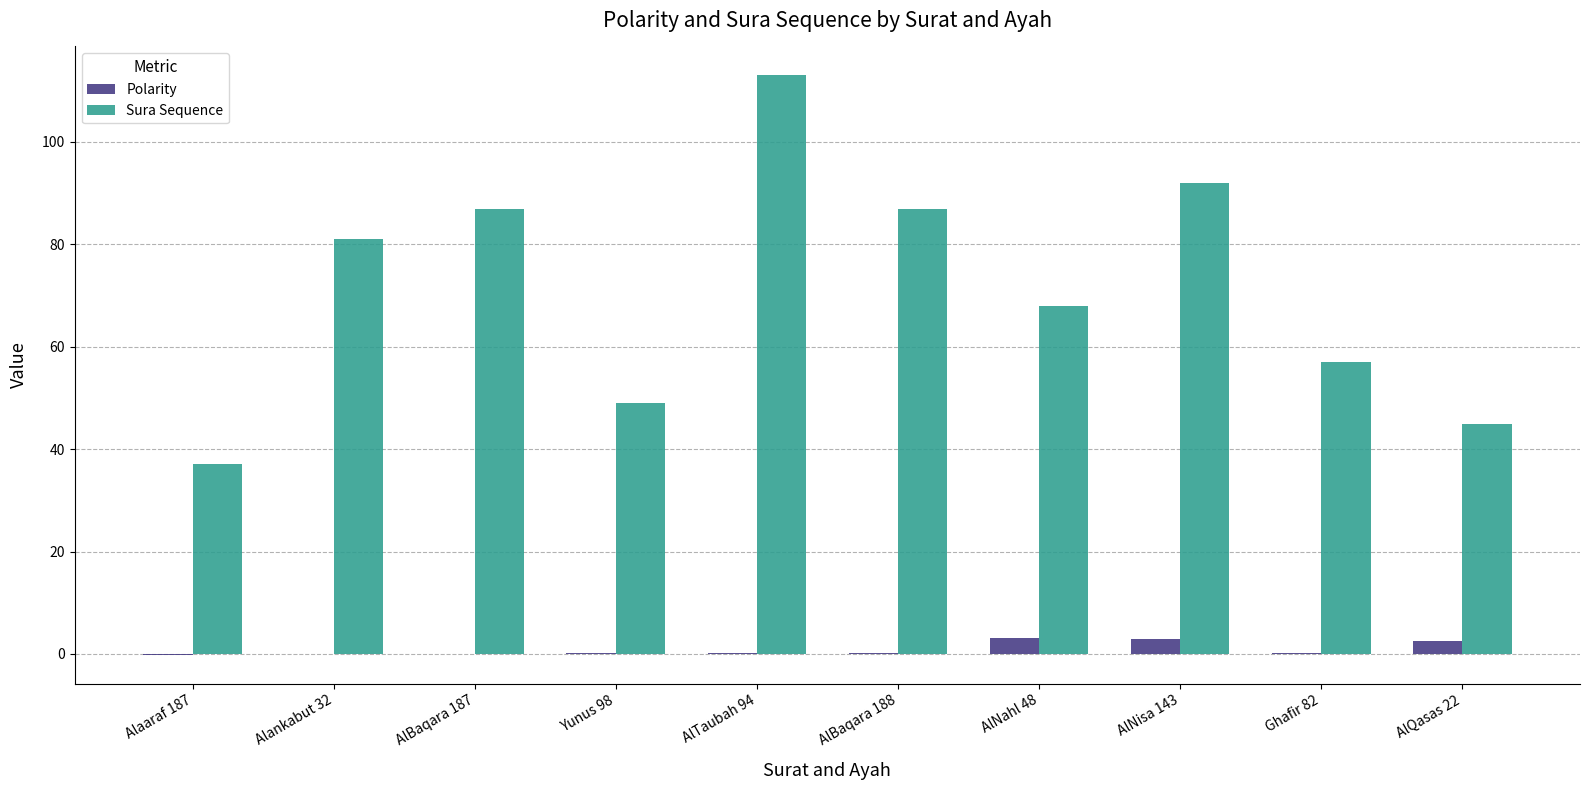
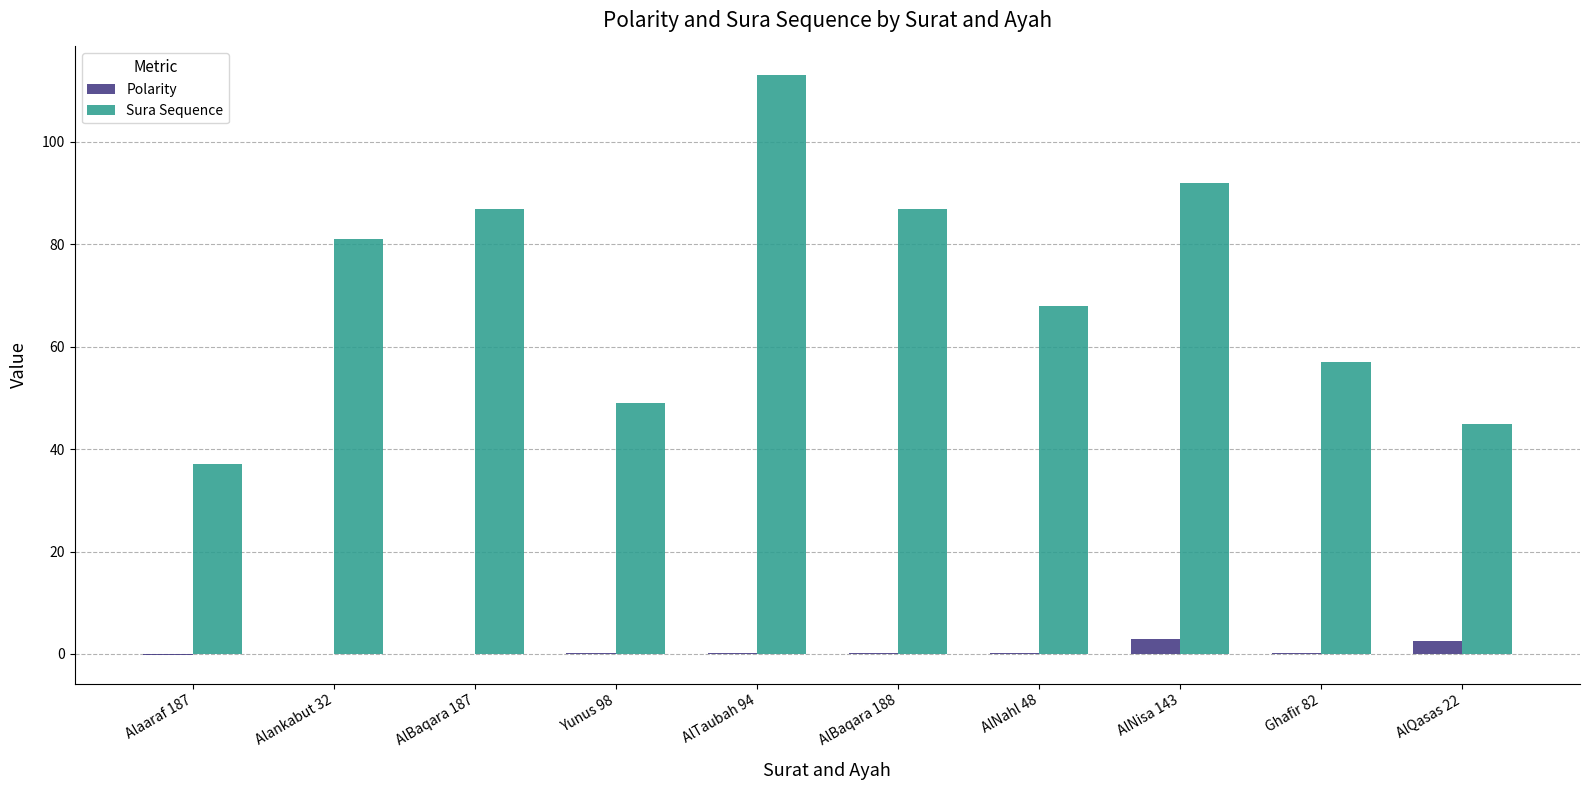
  {
    "Polarity": {
      "Alankabut 32": 0,
-     "AlNahl 48": 3,
+     "AlNahl 48": 0,
      "AlNisa 143": 3,
      "AlQasas 22": 2
    },
    "Sura Sequence": {
      "Alaaraf 187": 37,
      "Alankabut 32": 81,
      "AlBaqara 187": 87,
      "Yunus 98": 49,
      "AlTaubah 94": 113,
      "AlBaqara 188": 87,
      "AlNahl 48": 68,
      "AlNisa 143": 92,
      "Ghafir 82": 57,
      "AlQasas 22": 45
    }
  }
